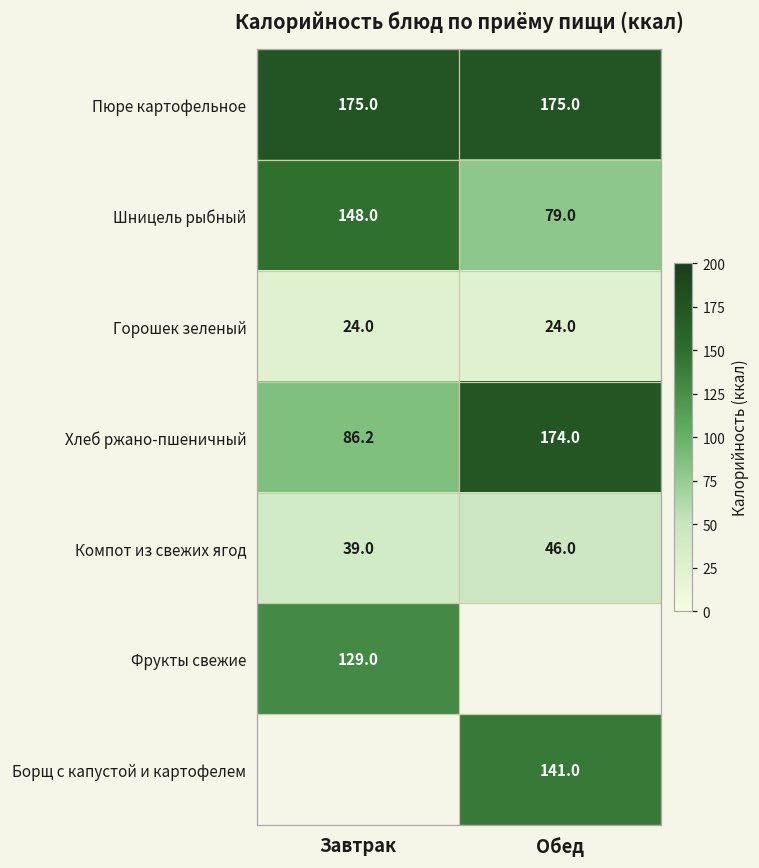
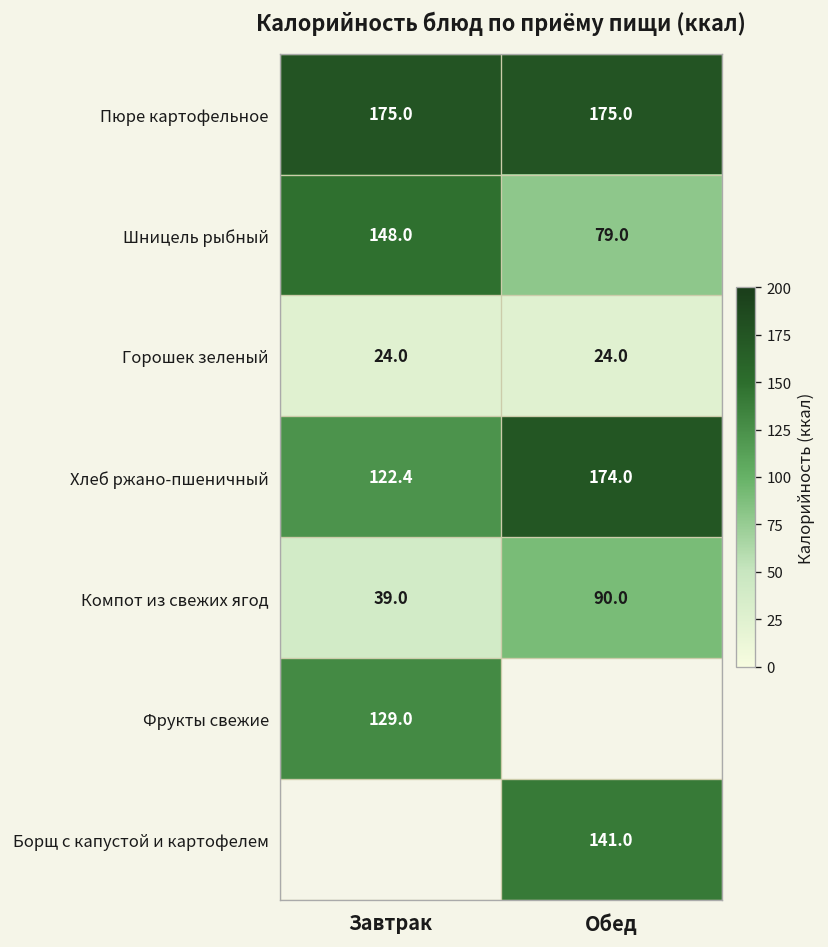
  {
    "Пюре картофельное": {
      "Завтрак": 175.0,
      "Обед": 175.0
    },
    "Шницель рыбный": {
      "Завтрак": 148.0,
      "Обед": 79.0
    },
    "Горошек зеленый": {
      "Завтрак": 24.0,
      "Обед": 24.0
    },
    "Хлеб ржано-пшеничный": {
-     "Завтрак": 86.2,
+     "Завтрак": 122.4,
      "Обед": 174.0
    },
    "Компот из свежих ягод": {
      "Завтрак": 39.0,
-     "Обед": 46.0
+     "Обед": 90.0
    },
    "Фрукты свежие": {
      "Завтрак": 129.0
    },
    "Борщ с капустой и картофелем": {
      "Обед": 141.0
    }
  }
